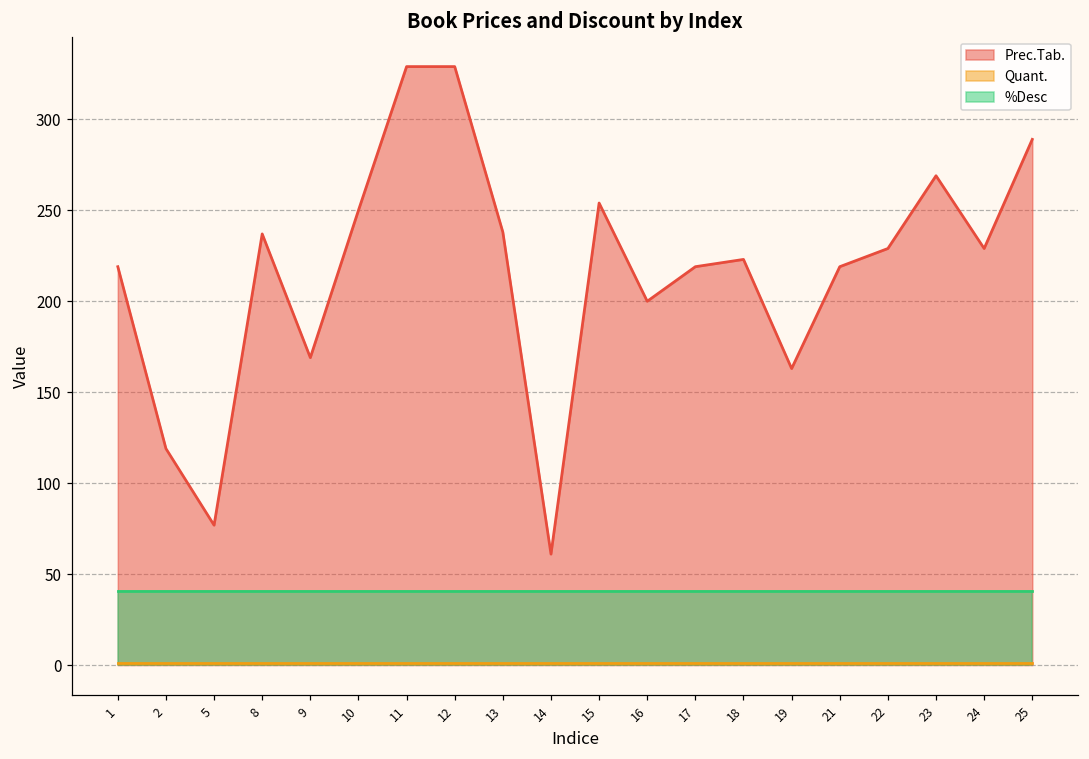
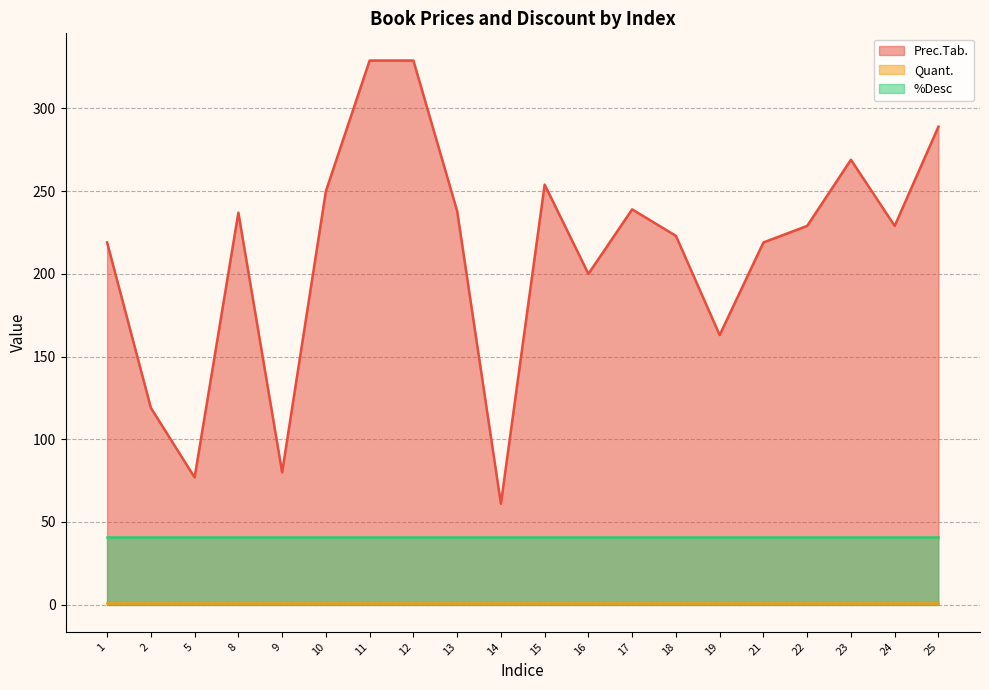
  {
    "Prec.Tab.": {
      "1": 219,
      "2": 119,
      "5": 77,
      "8": 237,
-     "9": 169,
+     "9": 80,
      "10": 250,
      "11": 329,
      "12": 329,
      "13": 238,
      "14": 61,
      "15": 254,
      "16": 200,
-     "17": 219,
+     "17": 239,
      "18": 223,
      "19": 163,
      "21": 219,
      "22": 229,
      "23": 269,
      "24": 229,
      "25": 289
    },
    "Quant.": {
      "1": 1,
      "2": 1,
      "5": 1,
      "8": 1,
      "9": 1,
      "10": 1,
      "11": 1,
      "12": 1,
      "13": 1,
      "14": 1,
      "15": 1,
      "16": 1,
      "17": 1,
      "18": 1,
      "19": 1,
      "21": 1,
      "22": 1,
      "23": 1,
      "24": 1,
      "25": 1
    },
    "%Desc": {
      "1": 41,
      "2": 41,
      "5": 41,
      "8": 41,
      "9": 41,
      "10": 41,
      "11": 41,
      "12": 41,
      "13": 41,
      "14": 41,
      "15": 41,
      "16": 41,
      "17": 41,
      "18": 41,
      "19": 41,
      "21": 41,
      "22": 41,
      "23": 41,
      "24": 41,
      "25": 41
    }
  }
